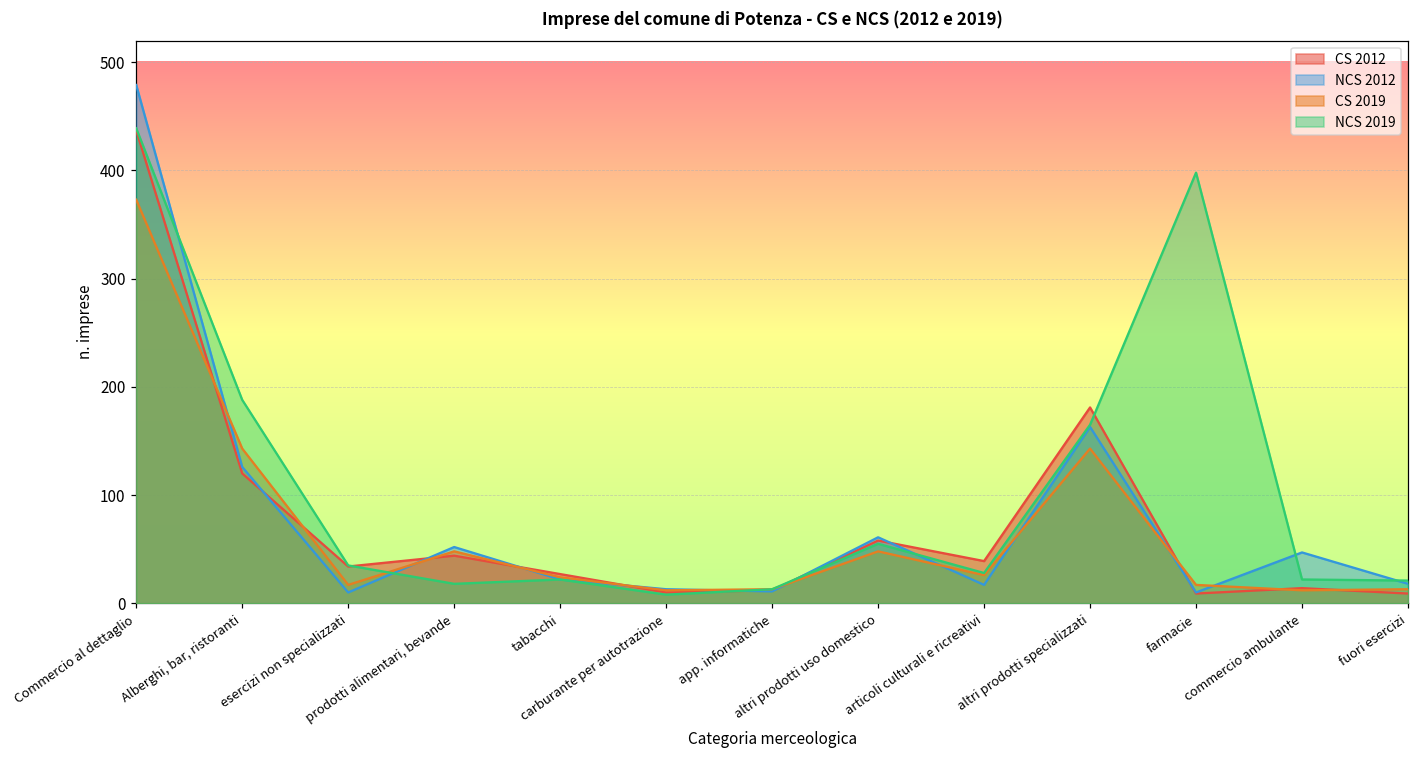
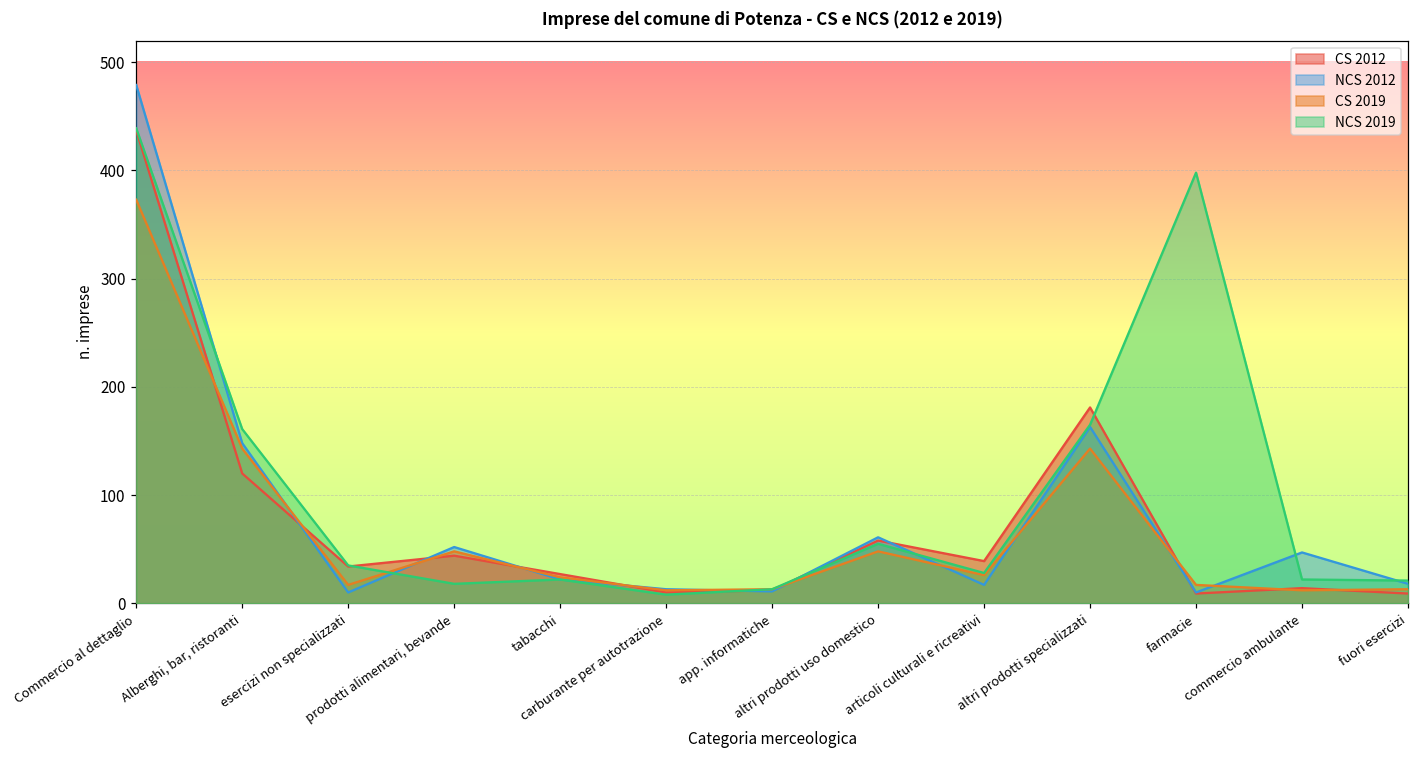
  {
    "NCS 2012": {
      "Commercio al dettaglio": 480,
-     "Alberghi, bar, ristoranti": 130,
+     "Alberghi, bar, ristoranti": 150,
      "esercizi non specializzati": 10,
      "prodotti alimentari, bevande": 50,
      "altri prodotti uso domestico": 60,
      "articoli culturali e ricreativi": 20,
      "commercio ambulante": 50,
      "fuori esercizi": 20
    },
    "NCS 2019": {
-     "Alberghi, bar, ristoranti": 190,
+     "Alberghi, bar, ristoranti": 160,
      "prodotti alimentari, bevande": 20,
      "altri prodotti uso domestico": 60,
      "farmacie": 400,
      "commercio ambulante": 20,
      "fuori esercizi": 20
    }
  }
